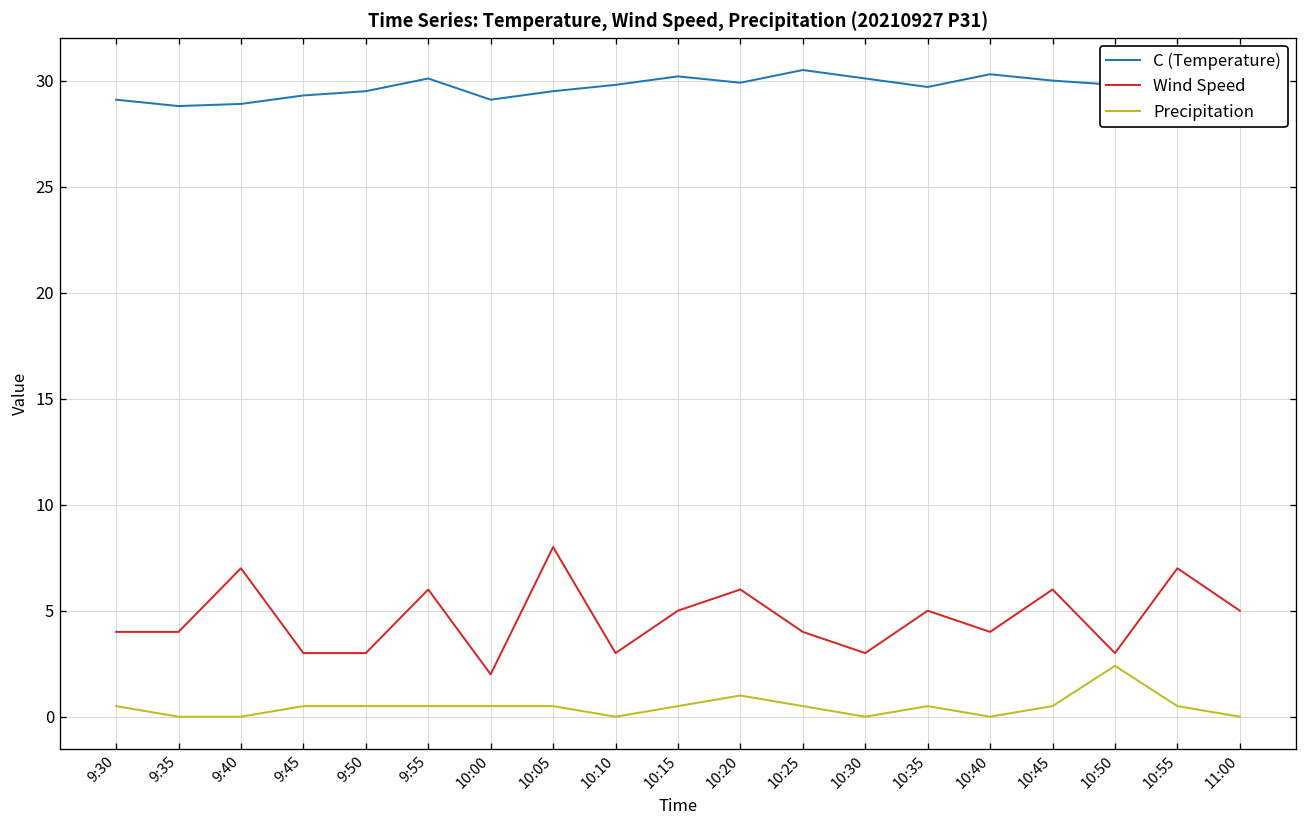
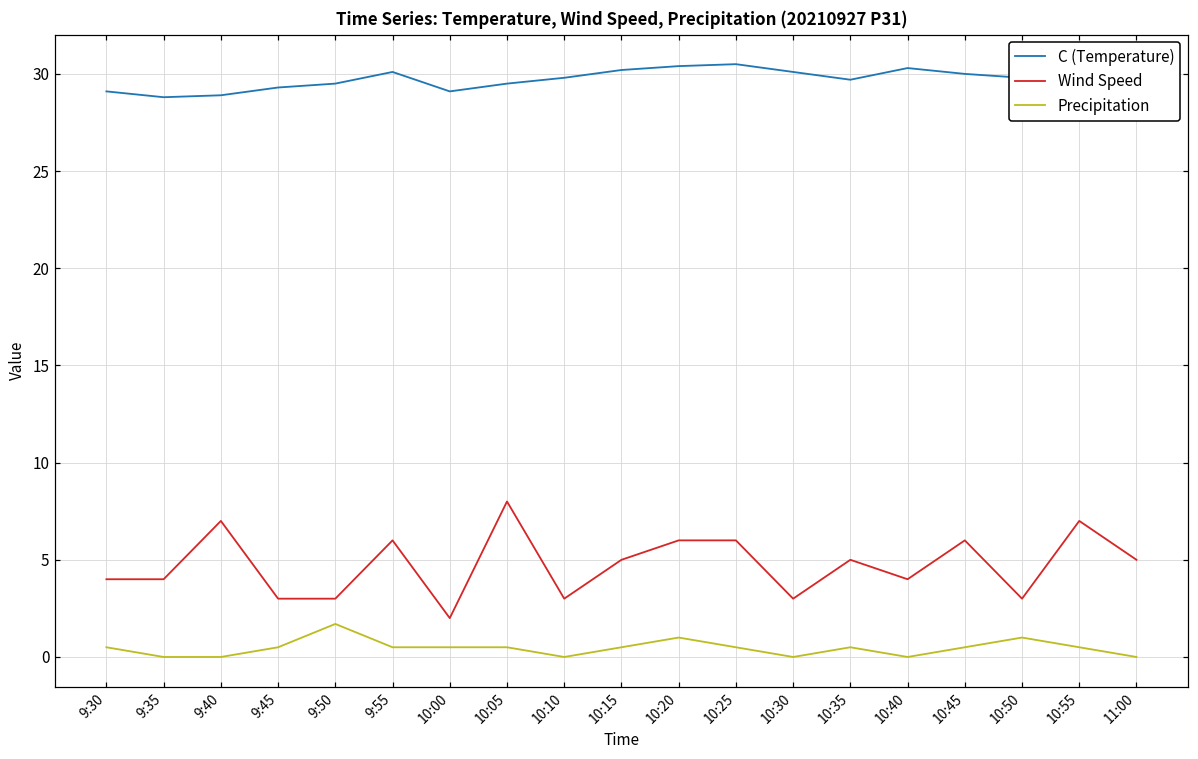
  {
    "C (Temperature)": {
      "9:30": 29.1,
      "9:35": 28.8,
      "9:40": 28.9,
      "9:45": 29.3,
      "9:50": 29.5,
      "9:55": 30.1,
      "10:00": 29.1,
      "10:05": 29.5,
      "10:10": 29.8,
      "10:15": 30.2,
-     "10:20": 29.9,
+     "10:20": 30.4,
      "10:25": 30.5,
      "10:30": 30.1,
      "10:35": 29.7,
      "10:40": 30.3,
      "10:45": 30.0
    },
    "Wind Speed": {
      "9:30": 4,
      "9:35": 4,
      "9:40": 7,
      "9:45": 3,
      "9:50": 3,
      "9:55": 6,
      "10:00": 2,
      "10:05": 8,
      "10:10": 3,
      "10:15": 5,
      "10:20": 6,
-     "10:25": 4,
+     "10:25": 6,
      "10:30": 3,
      "10:35": 5,
      "10:40": 4,
      "10:45": 6,
      "10:50": 3,
      "10:55": 7,
      "11:00": 5
    },
    "Precipitation": {
      "9:30": 0.5,
      "9:35": 0.0,
      "9:40": 0.0,
      "9:45": 0.5,
-     "9:50": 0.5,
+     "9:50": 1.7,
      "9:55": 0.5,
      "10:00": 0.5,
      "10:05": 0.5,
      "10:10": 0.0,
      "10:15": 0.5,
      "10:20": 1.0,
      "10:25": 0.5,
      "10:30": 0.0,
      "10:35": 0.5,
      "10:40": 0.0,
      "10:45": 0.5,
-     "10:50": 2.4,
+     "10:50": 1.0,
      "10:55": 0.5,
      "11:00": 0.0
    }
  }
